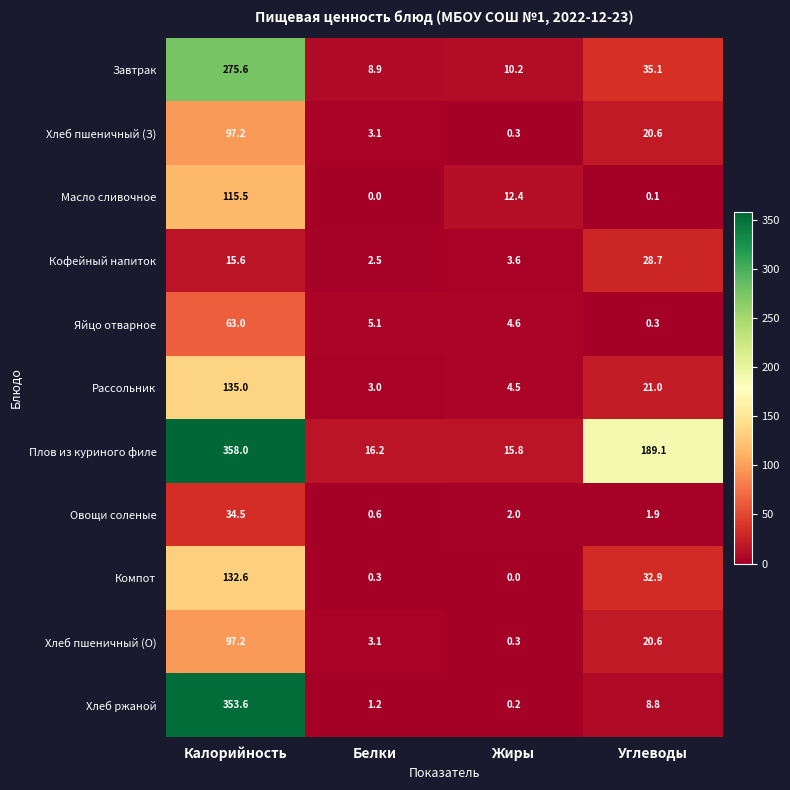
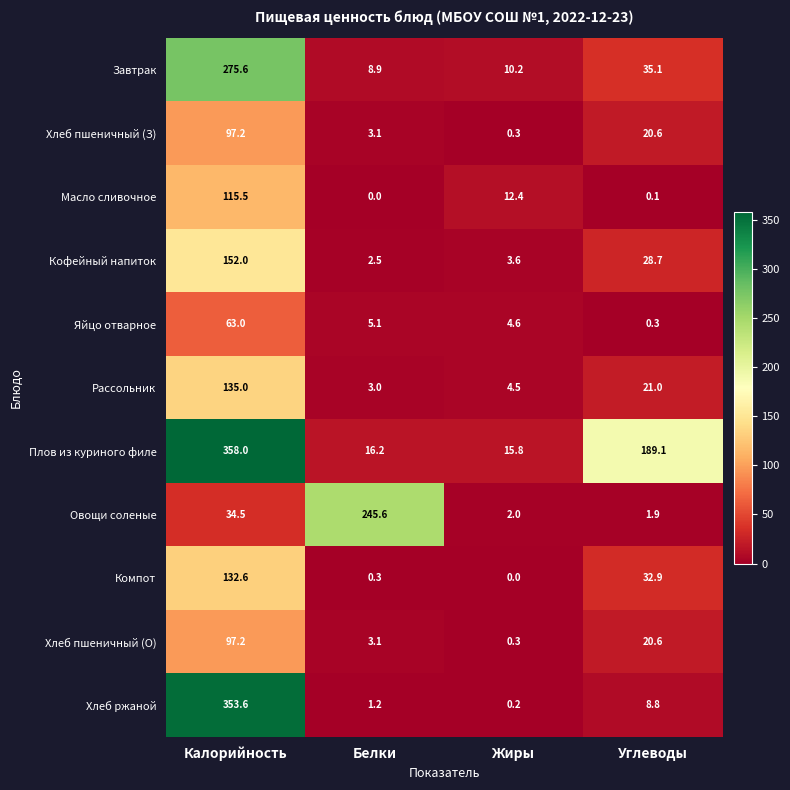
  {
    "Завтрак": {
      "Калорийность": 275.6,
      "Белки": 8.9,
      "Жиры": 10.2,
      "Углеводы": 35.1
    },
    "Хлеб пшеничный (З)": {
      "Калорийность": 97.2,
      "Белки": 3.1,
      "Жиры": 0.3,
      "Углеводы": 20.6
    },
    "Масло сливочное": {
      "Калорийность": 115.5,
      "Белки": 0.0,
      "Жиры": 12.4,
      "Углеводы": 0.1
    },
    "Кофейный напиток": {
-     "Калорийность": 15.6,
+     "Калорийность": 152.0,
      "Белки": 2.5,
      "Жиры": 3.6,
      "Углеводы": 28.7
    },
    "Яйцо отварное": {
      "Калорийность": 63.0,
      "Белки": 5.1,
      "Жиры": 4.6,
      "Углеводы": 0.3
    },
    "Рассольник": {
      "Калорийность": 135.0,
      "Белки": 3.0,
      "Жиры": 4.5,
      "Углеводы": 21.0
    },
    "Плов из куриного филе": {
      "Калорийность": 358.0,
      "Белки": 16.2,
      "Жиры": 15.8,
      "Углеводы": 189.1
    },
    "Овощи соленые": {
      "Калорийность": 34.5,
-     "Белки": 0.6,
+     "Белки": 245.6,
      "Жиры": 2.0,
      "Углеводы": 1.9
    },
    "Компот": {
      "Калорийность": 132.6,
      "Белки": 0.3,
      "Жиры": 0.0,
      "Углеводы": 32.9
    },
    "Хлеб пшеничный (О)": {
      "Калорийность": 97.2,
      "Белки": 3.1,
      "Жиры": 0.3,
      "Углеводы": 20.6
    },
    "Хлеб ржаной": {
      "Калорийность": 353.6,
      "Белки": 1.2,
      "Жиры": 0.2,
      "Углеводы": 8.8
    }
  }
